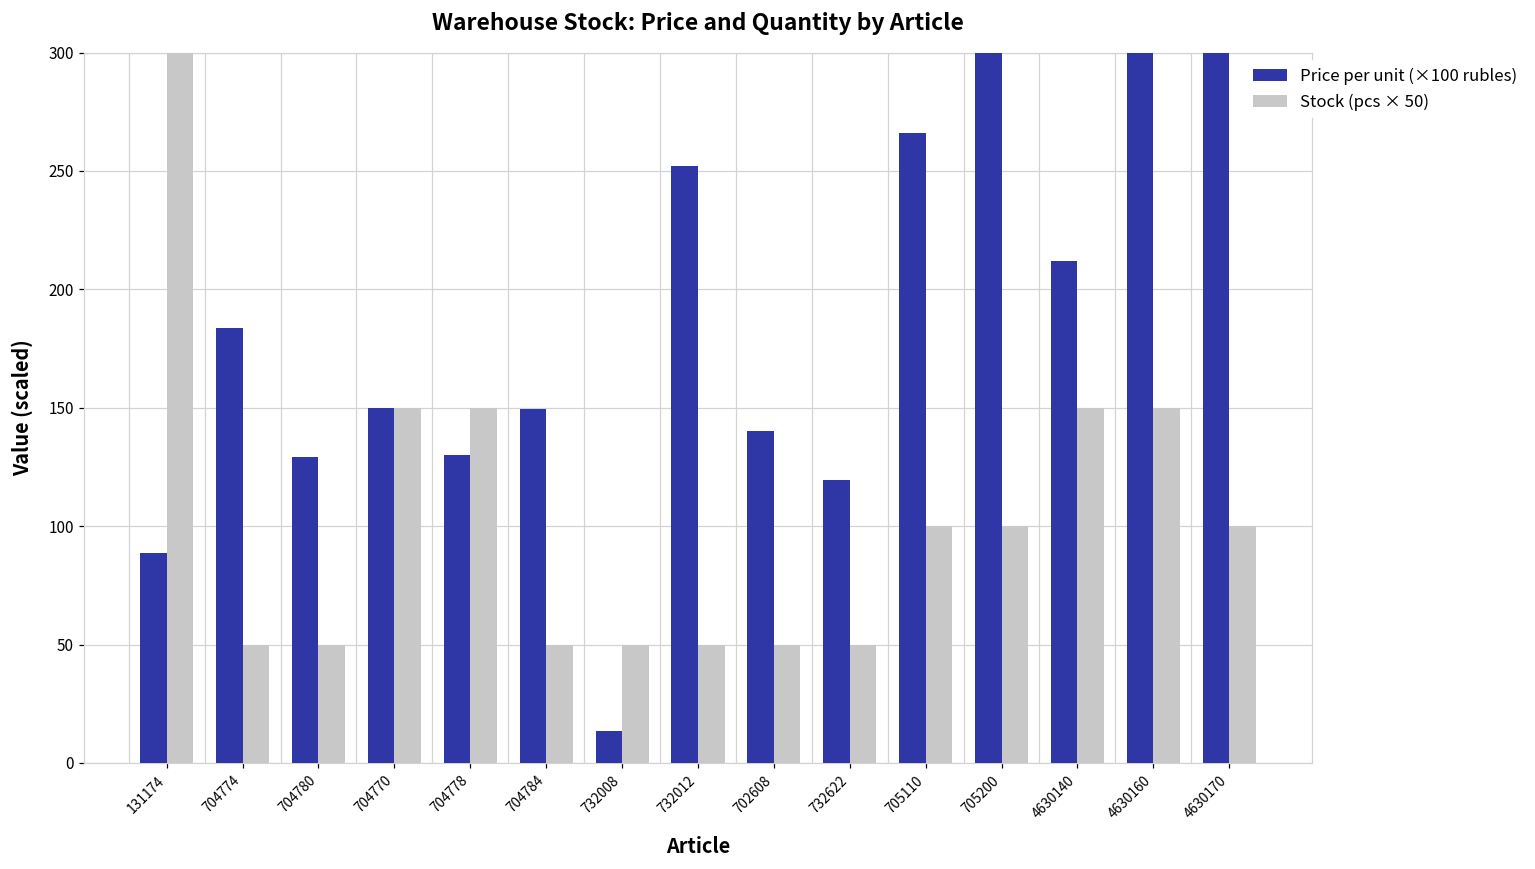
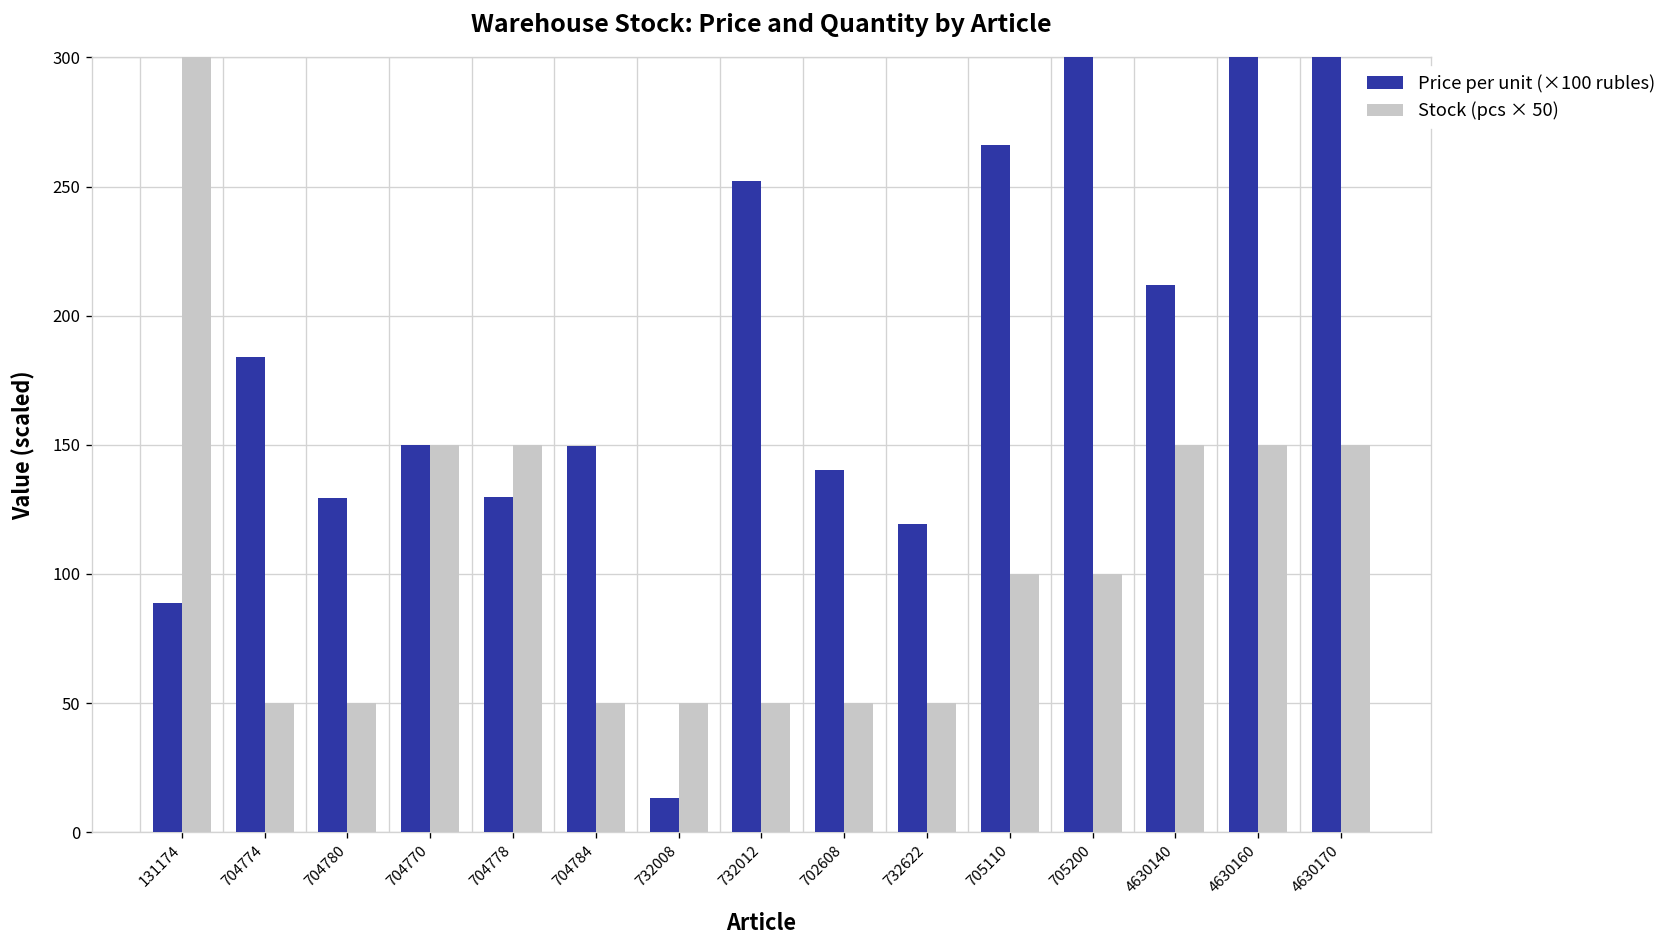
  {
    "Price per unit (×100 rubles)": {
      "131174": 89,
      "704774": 184,
      "704780": 129,
      "704770": 150,
      "704778": 130,
      "704784": 149,
      "732008": 13,
      "732012": 252,
      "702608": 140,
      "732622": 120,
      "705110": 266,
      "4630140": 212
    },
    "Stock (pcs × 50)": {
      "704774": 50,
      "704780": 50,
      "704770": 150,
      "704778": 150,
      "704784": 50,
      "732008": 50,
      "732012": 50,
      "702608": 50,
      "732622": 50,
      "705110": 100,
      "705200": 100,
      "4630140": 150,
      "4630160": 150,
-     "4630170": 100
+     "4630170": 150
    }
  }
